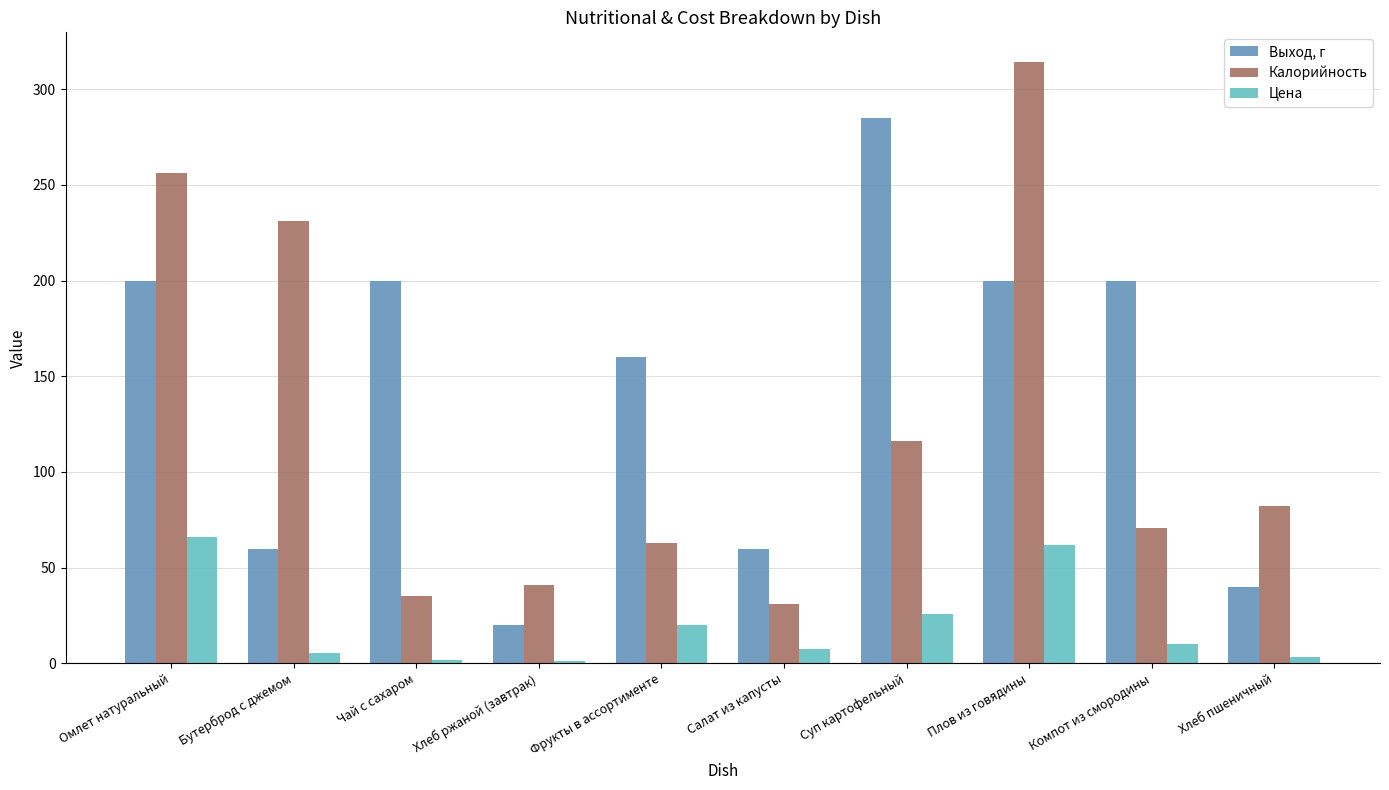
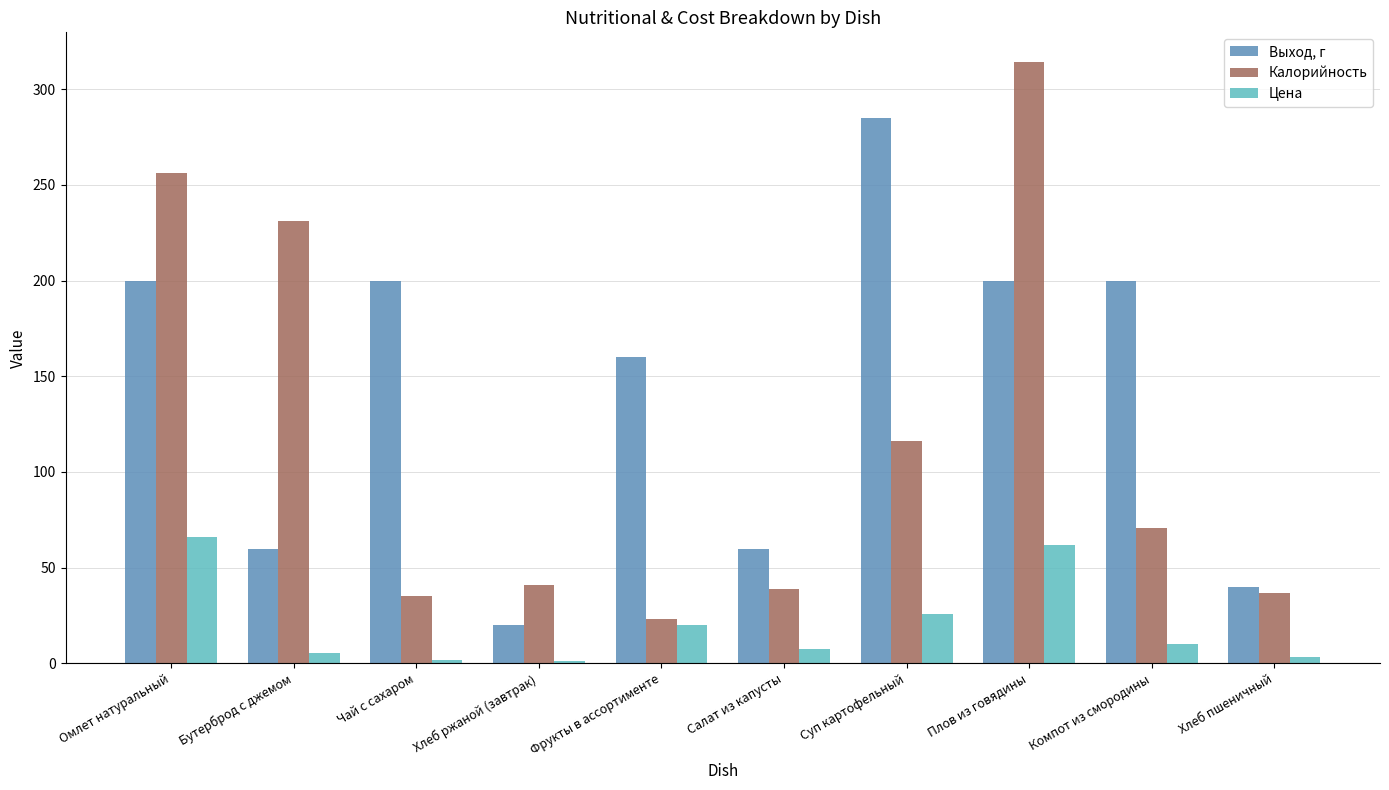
  {
    "Калорийность": {
      "Омлет натуральный": 256,
      "Бутерброд с джемом": 231,
      "Чай с сахаром": 35,
      "Хлеб ржаной (завтрак)": 41,
-     "Фрукты в ассортименте": 63,
-     "Салат из капусты": 31,
+     "Фрукты в ассортименте": 23,
+     "Салат из капусты": 39,
      "Суп картофельный": 116,
      "Плов из говядины": 314,
      "Компот из смородины": 71,
-     "Хлеб пшеничный": 82
+     "Хлеб пшеничный": 37
    }
  }
